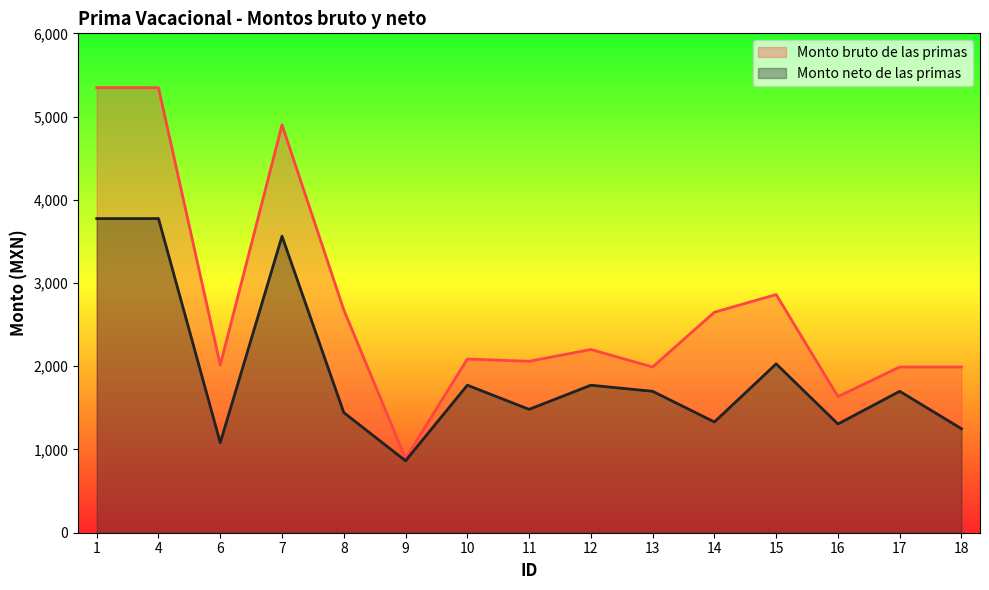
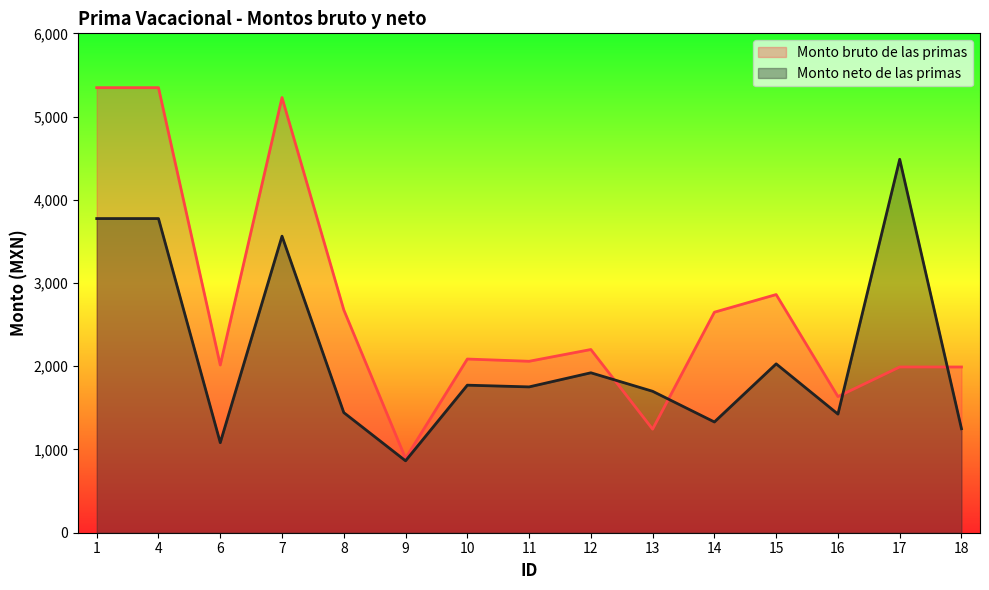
  {
    "Monto bruto de las primas": {
      "1": "5,300",
      "4": "5,300",
      "6": "2,000",
-     "7": "4,900",
+     "7": "5,200",
      "8": "2,700",
      "10": "2,100",
      "11": "2,100",
      "12": "2,200",
-     "13": "2,000",
+     "13": "1,200",
      "14": "2,600",
      "15": "2,900",
      "16": "1,600",
      "17": "2,000",
      "18": "2,000"
    },
    "Monto neto de las primas": {
      "1": "3,800",
      "4": "3,800",
      "6": "1,100",
      "7": "3,600",
      "8": "1,400",
      "10": "1,800",
-     "11": "1,500",
-     "12": "1,800",
+     "11": "1,800",
+     "12": "1,900",
      "13": "1,700",
      "14": "1,300",
      "15": "2,000",
-     "16": "1,300",
-     "17": "1,700",
+     "16": "1,400",
+     "17": "4,500",
      "18": "1,200"
    }
  }
